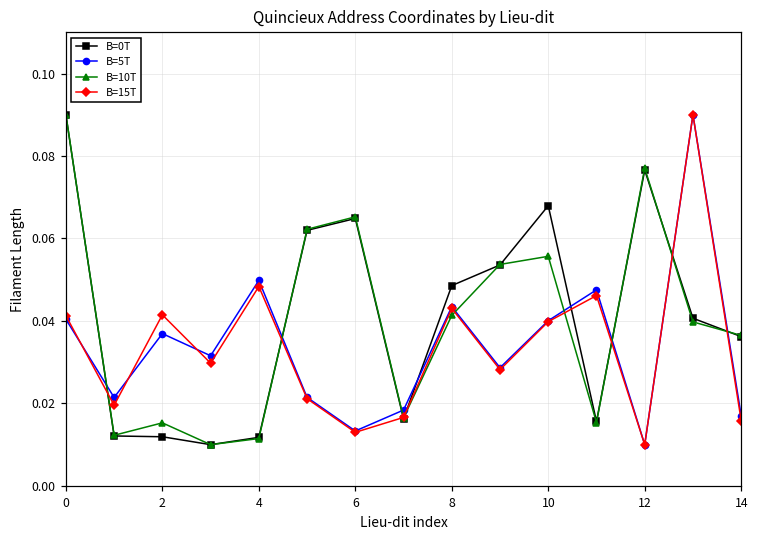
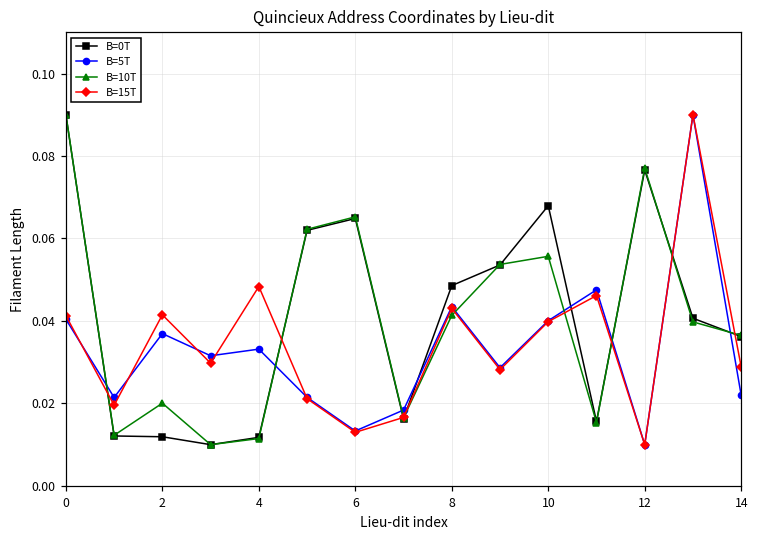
  {
    "B=0T": {
      "2": 0.012,
      "8": 0.049,
      "10": 0.068
    },
    "B=5T": {
      "0": 0.040,
      "2": 0.037,
-     "4": 0.050,
-     "14": 0.017
+     "4": 0.033,
+     "14": 0.022
    },
    "B=10T": {
-     "2": 0.015,
+     "2": 0.020,
      "8": 0.041,
      "10": 0.056
    },
    "B=15T": {
      "0": 0.041,
      "2": 0.041,
      "4": 0.048,
-     "14": 0.016
+     "14": 0.029
    }
  }
